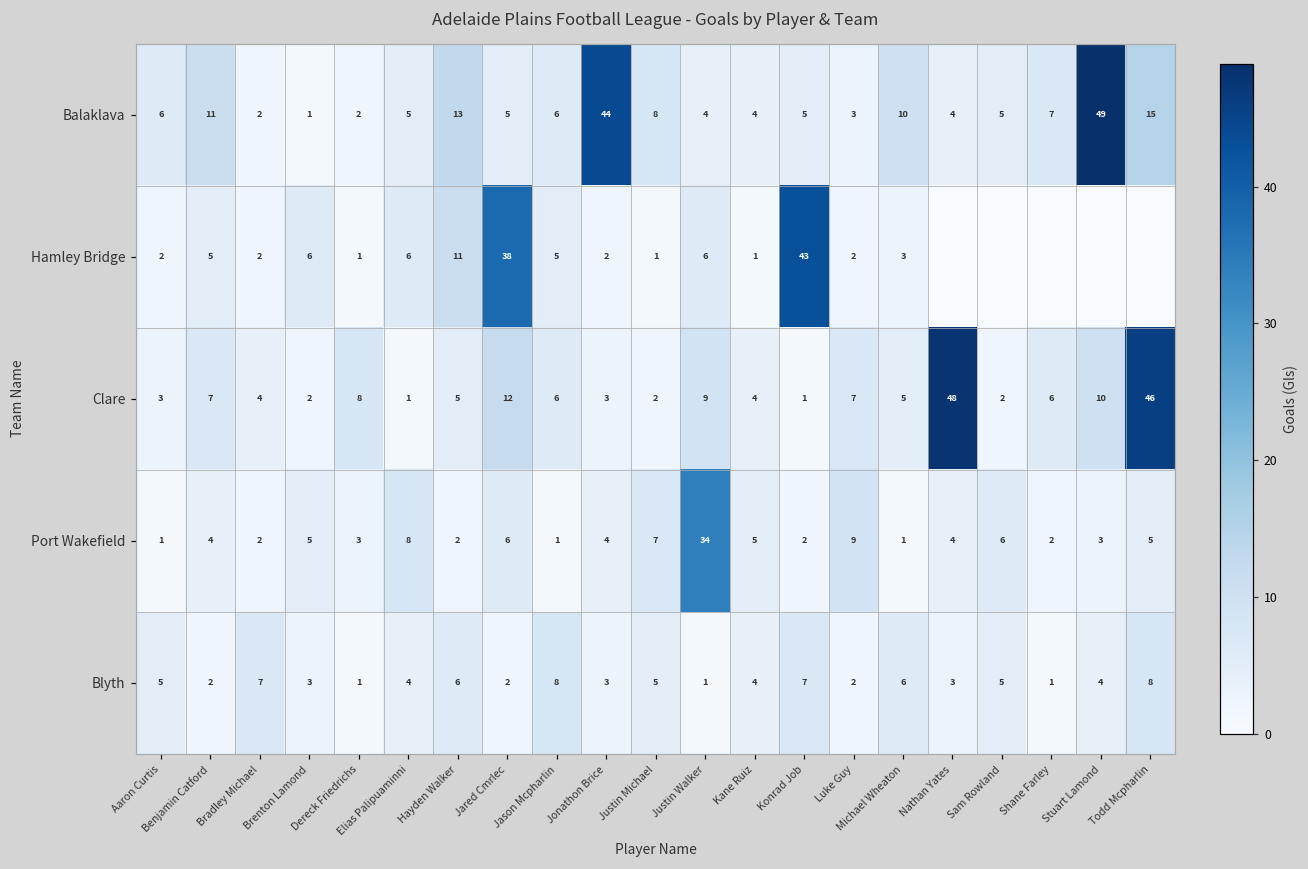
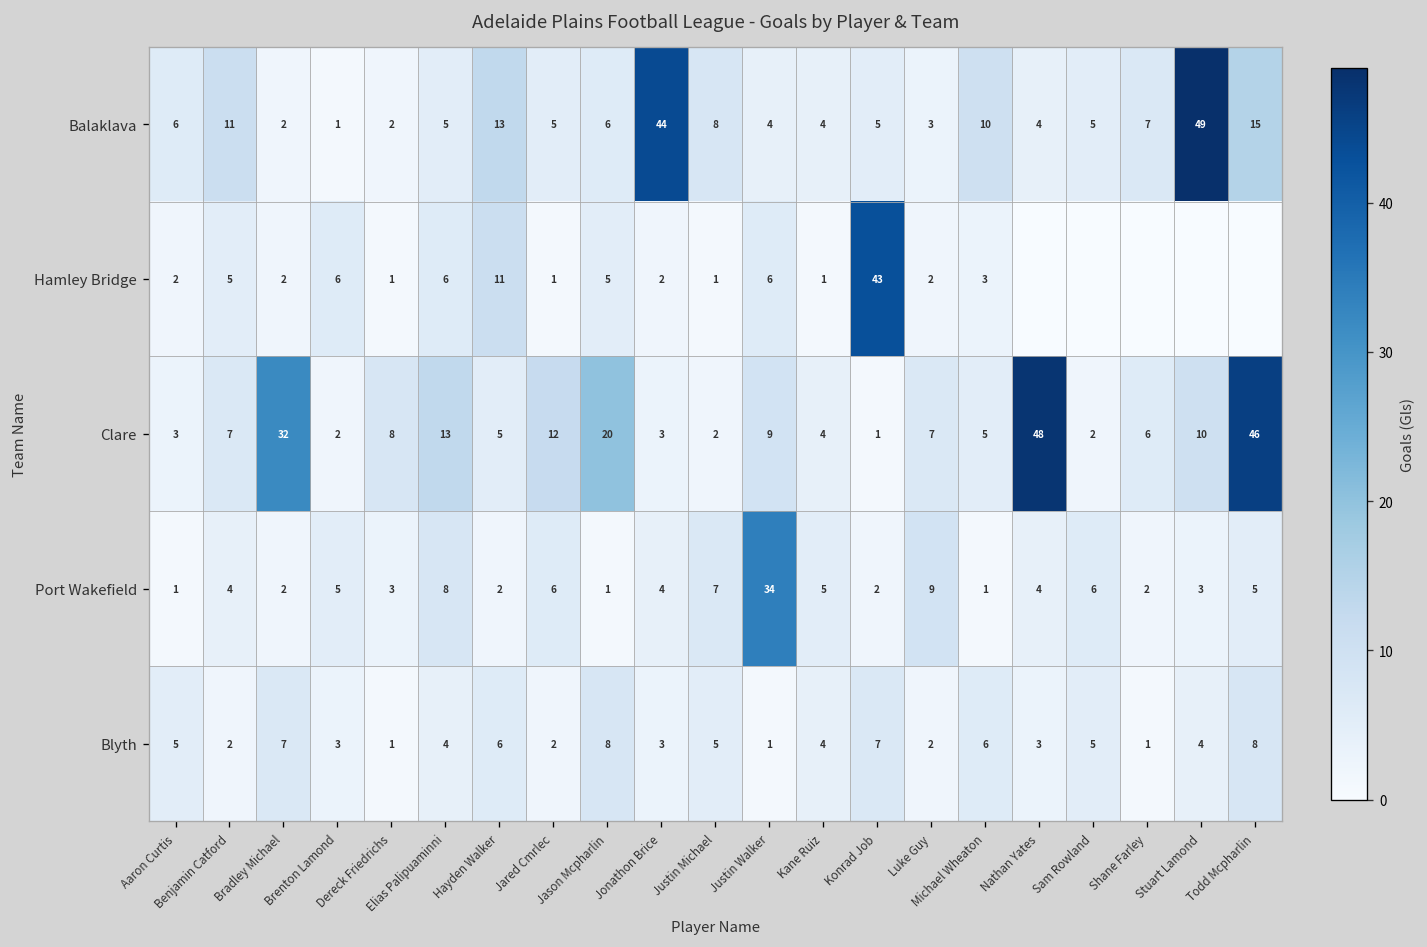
  {
    "Balaklava": {
      "Aaron Curtis": 6,
      "Benjamin Catford": 11,
      "Bradley Michael": 2,
      "Brenton Lamond": 1,
      "Dereck Friedrichs": 2,
      "Elias Palipuaminni": 5,
      "Hayden Walker": 13,
      "Jared Cmrlec": 5,
      "Jason Mcpharlin": 6,
      "Jonathon Brice": 44,
      "Justin Michael": 8,
      "Justin Walker": 4,
      "Kane Ruiz": 4,
      "Konrad Job": 5,
      "Luke Guy": 3,
      "Michael Wheaton": 10,
      "Nathan Yates": 4,
      "Sam Rowland": 5,
      "Shane Farley": 7,
      "Stuart Lamond": 49,
      "Todd Mcpharlin": 15
    },
    "Hamley Bridge": {
      "Aaron Curtis": 2,
      "Benjamin Catford": 5,
      "Bradley Michael": 2,
      "Brenton Lamond": 6,
      "Dereck Friedrichs": 1,
      "Elias Palipuaminni": 6,
      "Hayden Walker": 11,
-     "Jared Cmrlec": 38,
+     "Jared Cmrlec": 1,
      "Jason Mcpharlin": 5,
      "Jonathon Brice": 2,
      "Justin Michael": 1,
      "Justin Walker": 6,
      "Kane Ruiz": 1,
      "Konrad Job": 43,
      "Luke Guy": 2,
      "Michael Wheaton": 3
    },
    "Clare": {
      "Aaron Curtis": 3,
      "Benjamin Catford": 7,
-     "Bradley Michael": 4,
+     "Bradley Michael": 32,
      "Brenton Lamond": 2,
      "Dereck Friedrichs": 8,
-     "Elias Palipuaminni": 1,
+     "Elias Palipuaminni": 13,
      "Hayden Walker": 5,
      "Jared Cmrlec": 12,
-     "Jason Mcpharlin": 6,
+     "Jason Mcpharlin": 20,
      "Jonathon Brice": 3,
      "Justin Michael": 2,
      "Justin Walker": 9,
      "Kane Ruiz": 4,
      "Konrad Job": 1,
      "Luke Guy": 7,
      "Michael Wheaton": 5,
      "Nathan Yates": 48,
      "Sam Rowland": 2,
      "Shane Farley": 6,
      "Stuart Lamond": 10,
      "Todd Mcpharlin": 46
    },
    "Port Wakefield": {
      "Aaron Curtis": 1,
      "Benjamin Catford": 4,
      "Bradley Michael": 2,
      "Brenton Lamond": 5,
      "Dereck Friedrichs": 3,
      "Elias Palipuaminni": 8,
      "Hayden Walker": 2,
      "Jared Cmrlec": 6,
      "Jason Mcpharlin": 1,
      "Jonathon Brice": 4,
      "Justin Michael": 7,
      "Justin Walker": 34,
      "Kane Ruiz": 5,
      "Konrad Job": 2,
      "Luke Guy": 9,
      "Michael Wheaton": 1,
      "Nathan Yates": 4,
      "Sam Rowland": 6,
      "Shane Farley": 2,
      "Stuart Lamond": 3,
      "Todd Mcpharlin": 5
    },
    "Blyth": {
      "Aaron Curtis": 5,
      "Benjamin Catford": 2,
      "Bradley Michael": 7,
      "Brenton Lamond": 3,
      "Dereck Friedrichs": 1,
      "Elias Palipuaminni": 4,
      "Hayden Walker": 6,
      "Jared Cmrlec": 2,
      "Jason Mcpharlin": 8,
      "Jonathon Brice": 3,
      "Justin Michael": 5,
      "Justin Walker": 1,
      "Kane Ruiz": 4,
      "Konrad Job": 7,
      "Luke Guy": 2,
      "Michael Wheaton": 6,
      "Nathan Yates": 3,
      "Sam Rowland": 5,
      "Shane Farley": 1,
      "Stuart Lamond": 4,
      "Todd Mcpharlin": 8
    }
  }
